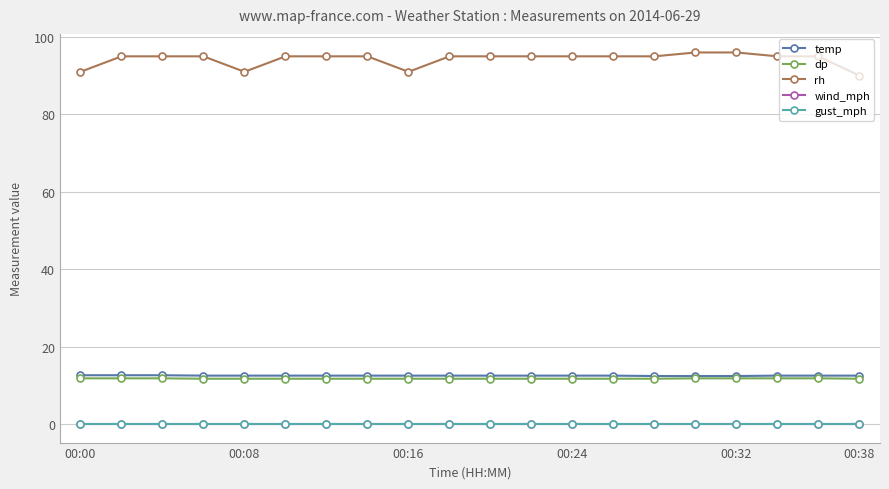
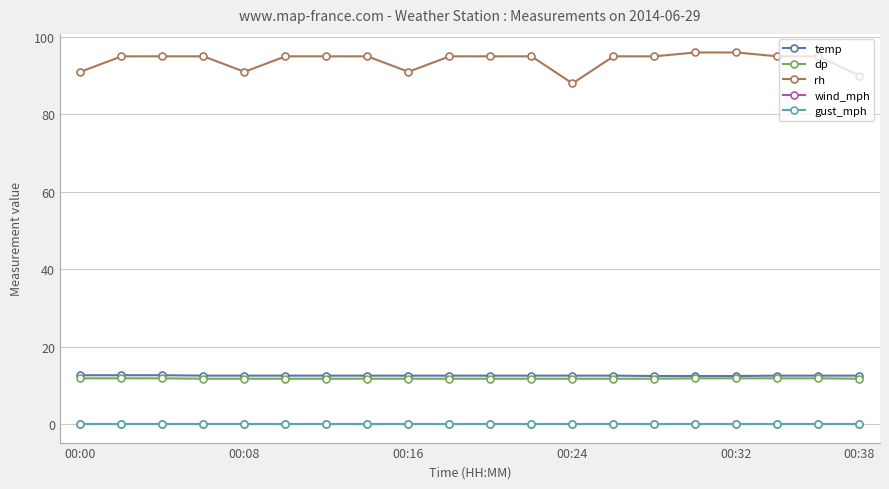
  {
    "dp": {
      "00:00": 12,
      "00:08": 12,
      "00:16": 12,
      "00:24": 12,
      "00:38": 12
    },
    "rh": {
      "00:00": 91,
      "00:08": 91,
      "00:16": 91,
-     "00:24": 95,
+     "00:24": 88,
      "00:32": 96
    }
  }
